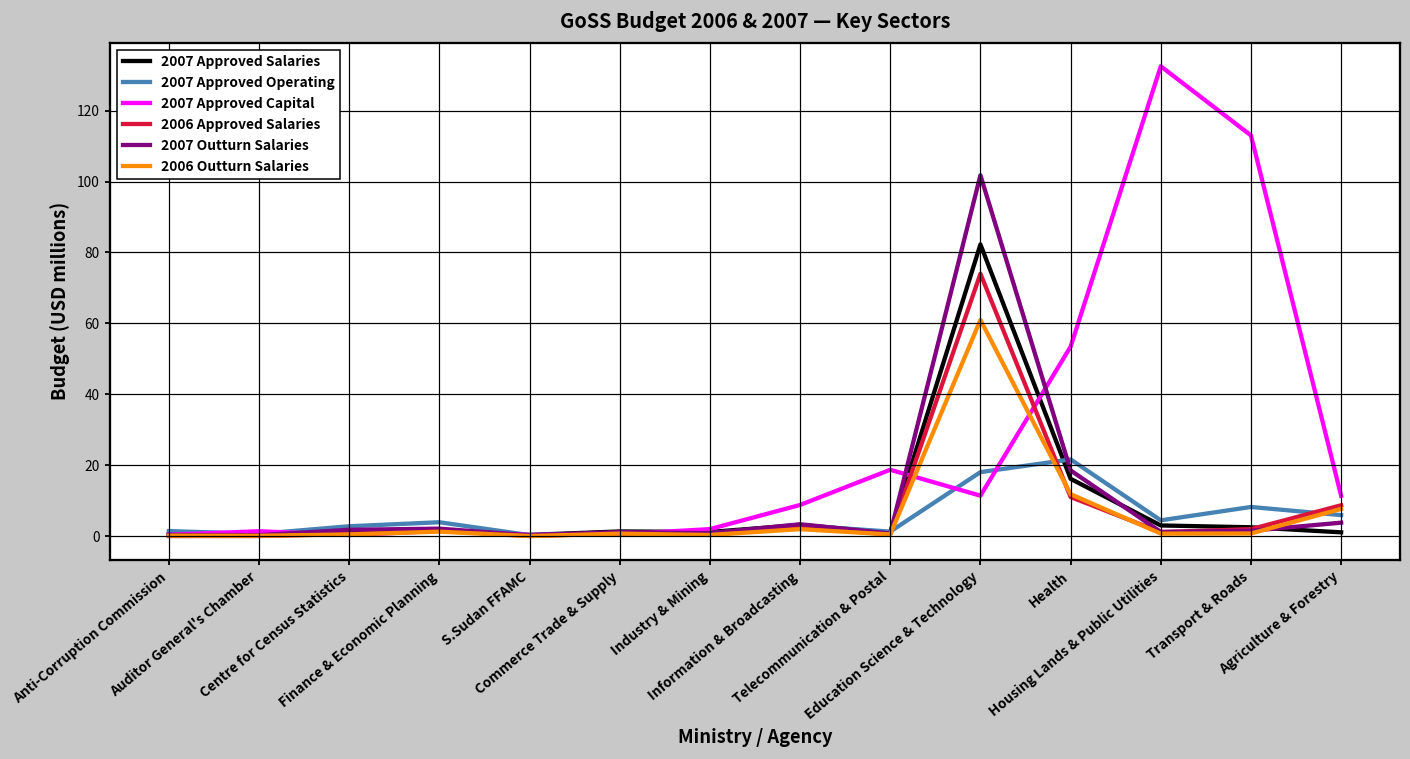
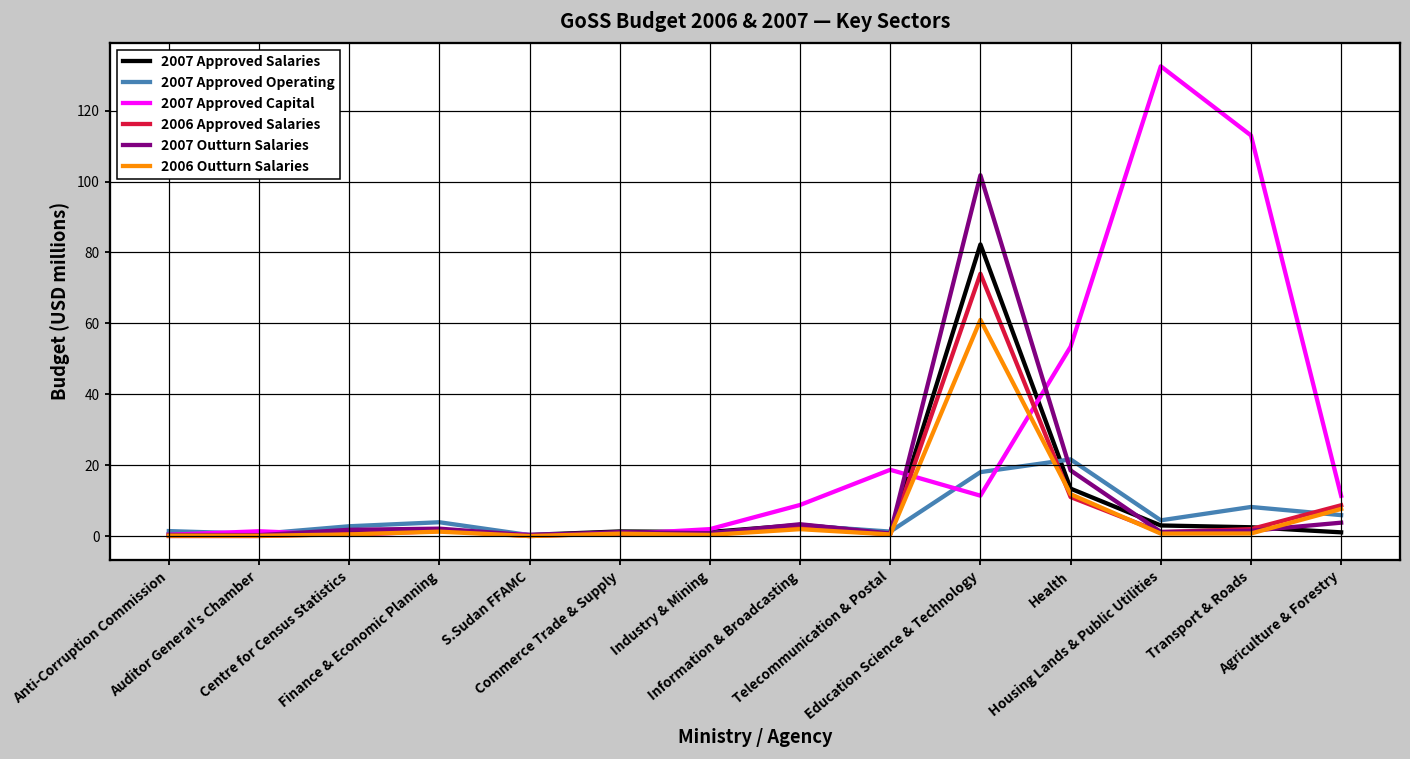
  {
    "2007 Approved Salaries": {
      "Education Science & Technology": 82,
-     "Health": 16,
+     "Health": 13,
      "Housing Lands & Public Utilities": 3,
      "Agriculture & Forestry": 1
    },
    "2007 Approved Operating": {
      "Anti-Corruption Commission": 1,
      "Centre for Census Statistics": 3,
      "Finance & Economic Planning": 4,
      "Education Science & Technology": 18,
      "Health": 22,
      "Housing Lands & Public Utilities": 4,
      "Transport & Roads": 8,
      "Agriculture & Forestry": 6
    },
    "2007 Approved Capital": {
      "Industry & Mining": 2,
      "Information & Broadcasting": 9,
      "Telecommunication & Postal": 19,
      "Education Science & Technology": 11,
      "Health": 53,
      "Housing Lands & Public Utilities": 133,
      "Transport & Roads": 113,
      "Agriculture & Forestry": 11
    },
    "2006 Approved Salaries": {
      "Education Science & Technology": 74,
      "Agriculture & Forestry": 9
    },
    "2007 Outturn Salaries": {
      "Education Science & Technology": 102,
      "Health": 19,
      "Agriculture & Forestry": 4
    },
    "2006 Outturn Salaries": {
      "Education Science & Technology": 61,
      "Agriculture & Forestry": 8
    }
  }
